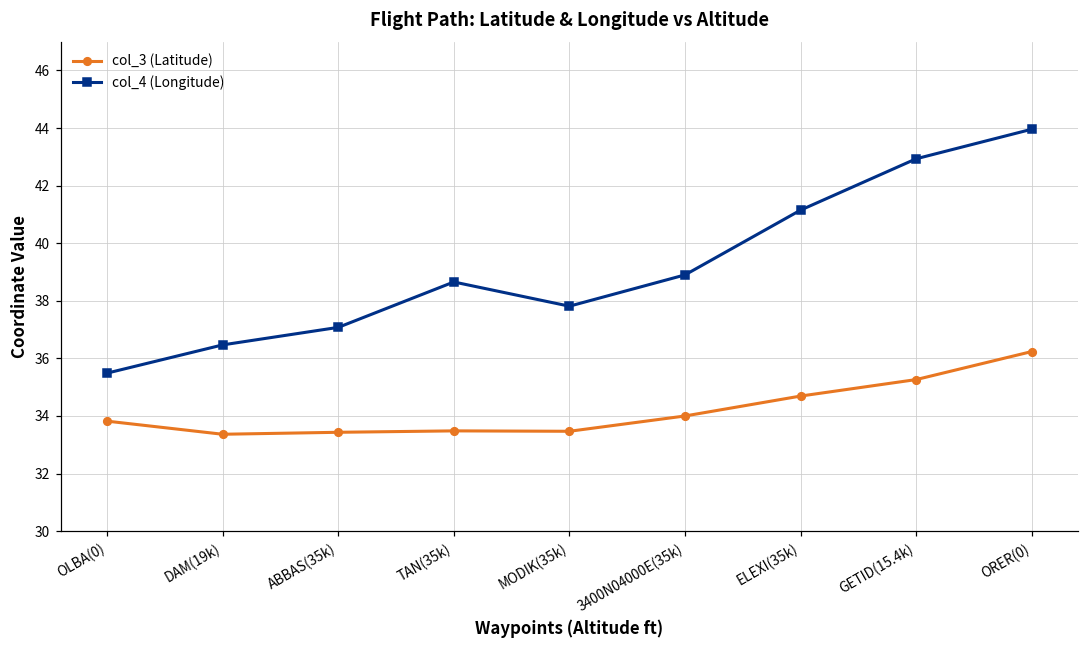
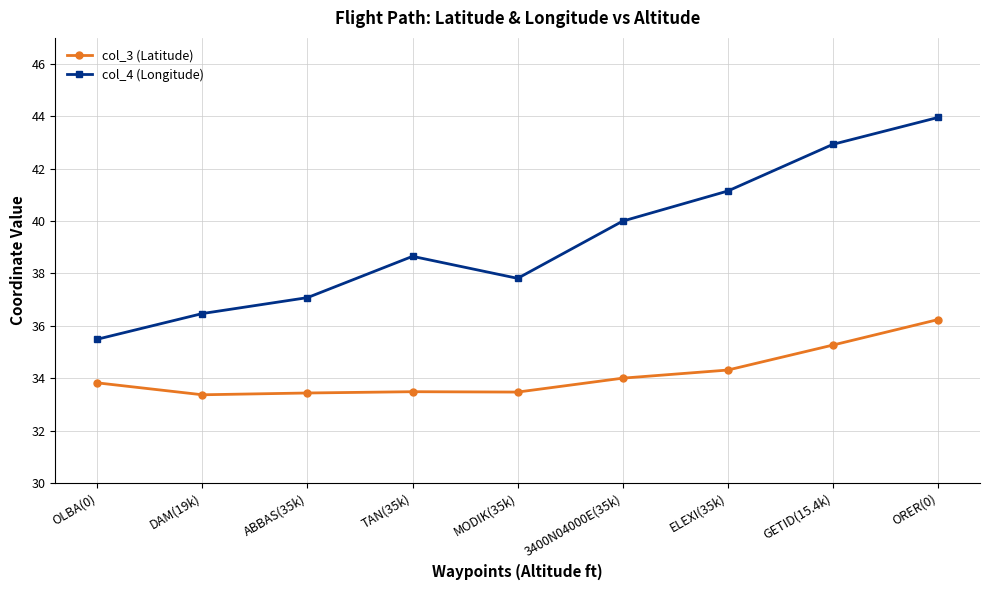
  {
    "col_3 (Latitude)": {
      "OLBA(0)": 33.8,
      "DAM(19k)": 33.4,
      "ABBAS(35k)": 33.4,
      "TAN(35k)": 33.5,
      "MODIK(35k)": 33.5,
      "3400N04000E(35k)": 34.0,
-     "ELEXI(35k)": 34.7,
+     "ELEXI(35k)": 34.3,
      "GETID(15.4k)": 35.3,
      "ORER(0)": 36.2
    },
    "col_4 (Longitude)": {
      "OLBA(0)": 35.5,
      "DAM(19k)": 36.5,
      "ABBAS(35k)": 37.1,
      "TAN(35k)": 38.7,
      "MODIK(35k)": 37.8,
-     "3400N04000E(35k)": 38.9,
+     "3400N04000E(35k)": 40.0,
      "ELEXI(35k)": 41.2,
      "GETID(15.4k)": 42.9,
      "ORER(0)": 44.0
    }
  }
